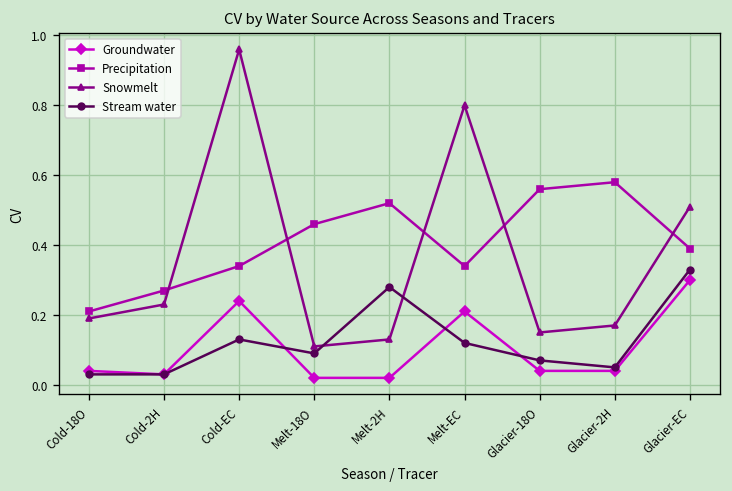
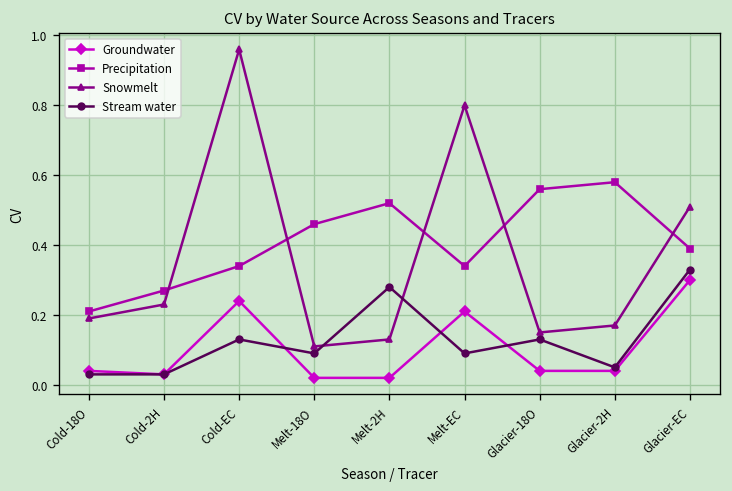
  {
    "Stream water": {
      "Cold-18O": 0.03,
      "Cold-EC": 0.13,
      "Melt-18O": 0.09,
      "Melt-2H": 0.28,
-     "Melt-EC": 0.12,
-     "Glacier-18O": 0.07,
+     "Melt-EC": 0.09,
+     "Glacier-18O": 0.13,
      "Glacier-2H": 0.05,
      "Glacier-EC": 0.33
    }
  }
